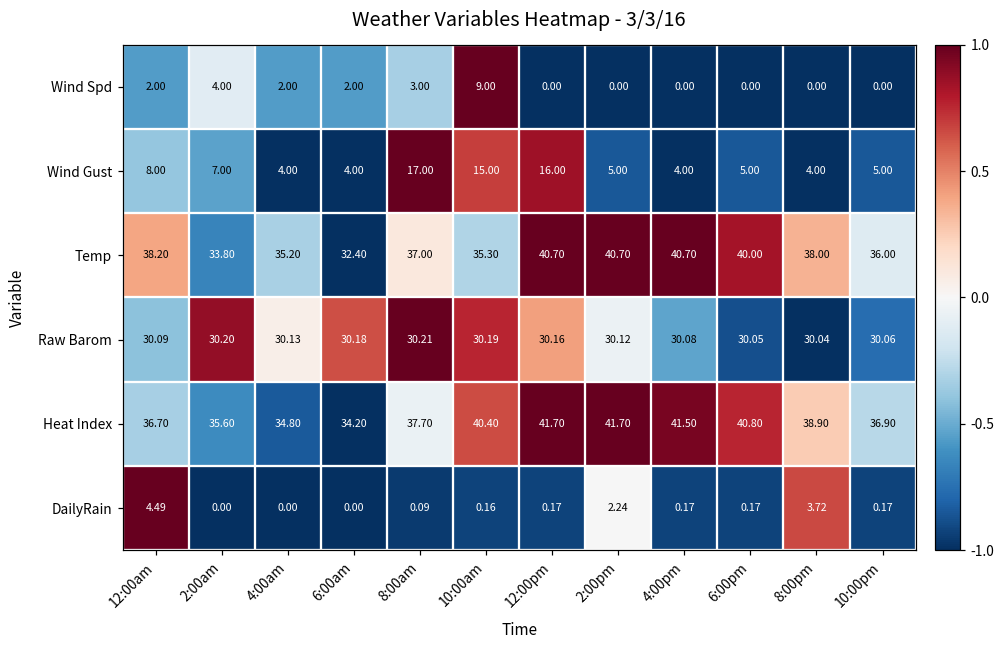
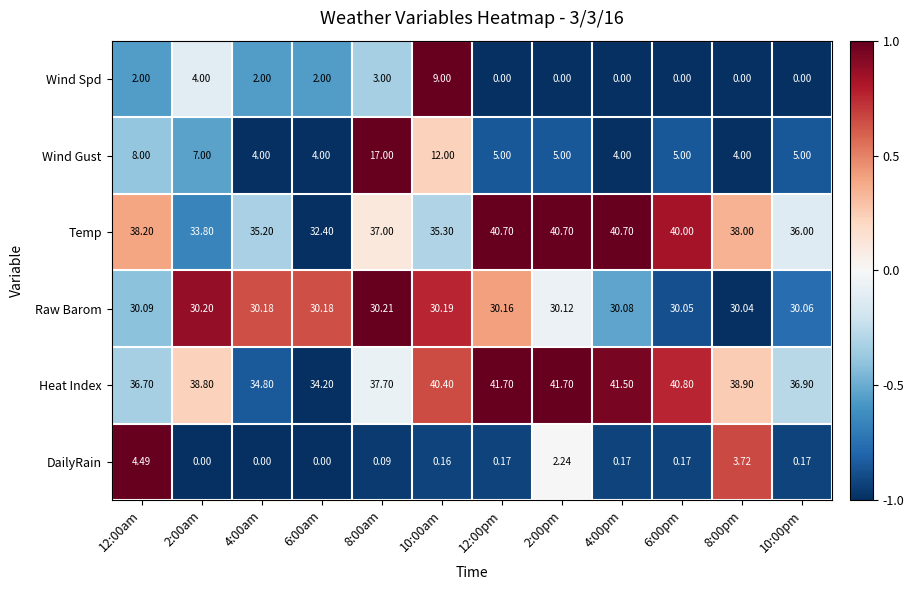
  {
    "Wind Spd": {
      "12:00am": 2.00,
      "2:00am": 4.00,
      "4:00am": 2.00,
      "6:00am": 2.00,
      "8:00am": 3.00,
      "10:00am": 9.00,
      "12:00pm": 0.00,
      "2:00pm": 0.00,
      "4:00pm": 0.00,
      "6:00pm": 0.00,
      "8:00pm": 0.00,
      "10:00pm": 0.00
    },
    "Wind Gust": {
      "12:00am": 8.00,
      "2:00am": 7.00,
      "4:00am": 4.00,
      "6:00am": 4.00,
      "8:00am": 17.00,
-     "10:00am": 15.00,
-     "12:00pm": 16.00,
+     "10:00am": 12.00,
+     "12:00pm": 5.00,
      "2:00pm": 5.00,
      "4:00pm": 4.00,
      "6:00pm": 5.00,
      "8:00pm": 4.00,
      "10:00pm": 5.00
    },
    "Temp": {
      "12:00am": 38.20,
      "2:00am": 33.80,
      "4:00am": 35.20,
      "6:00am": 32.40,
      "8:00am": 37.00,
      "10:00am": 35.30,
      "12:00pm": 40.70,
      "2:00pm": 40.70,
      "4:00pm": 40.70,
      "6:00pm": 40.00,
      "8:00pm": 38.00,
      "10:00pm": 36.00
    },
    "Raw Barom": {
      "12:00am": 30.09,
      "2:00am": 30.20,
-     "4:00am": 30.13,
+     "4:00am": 30.18,
      "6:00am": 30.18,
      "8:00am": 30.21,
      "10:00am": 30.19,
      "12:00pm": 30.16,
      "2:00pm": 30.12,
      "4:00pm": 30.08,
      "6:00pm": 30.05,
      "8:00pm": 30.04,
      "10:00pm": 30.06
    },
    "Heat Index": {
      "12:00am": 36.70,
-     "2:00am": 35.60,
+     "2:00am": 38.80,
      "4:00am": 34.80,
      "6:00am": 34.20,
      "8:00am": 37.70,
      "10:00am": 40.40,
      "12:00pm": 41.70,
      "2:00pm": 41.70,
      "4:00pm": 41.50,
      "6:00pm": 40.80,
      "8:00pm": 38.90,
      "10:00pm": 36.90
    },
    "DailyRain": {
      "12:00am": 4.49,
      "2:00am": 0.00,
      "4:00am": 0.00,
      "6:00am": 0.00,
      "8:00am": 0.09,
      "10:00am": 0.16,
      "12:00pm": 0.17,
      "2:00pm": 2.24,
      "4:00pm": 0.17,
      "6:00pm": 0.17,
      "8:00pm": 3.72,
      "10:00pm": 0.17
    }
  }
